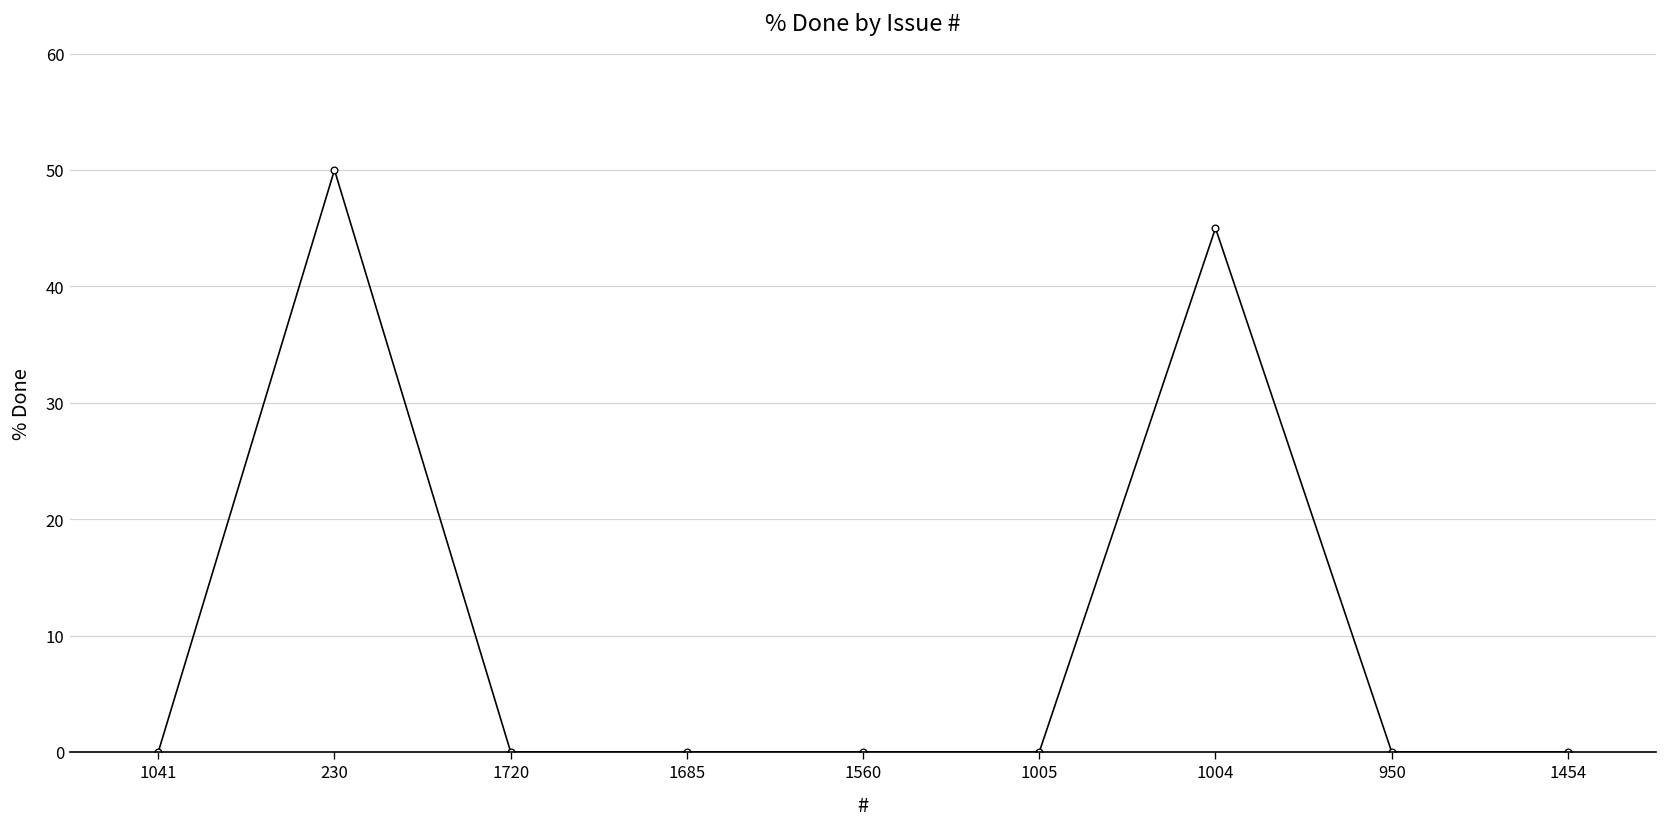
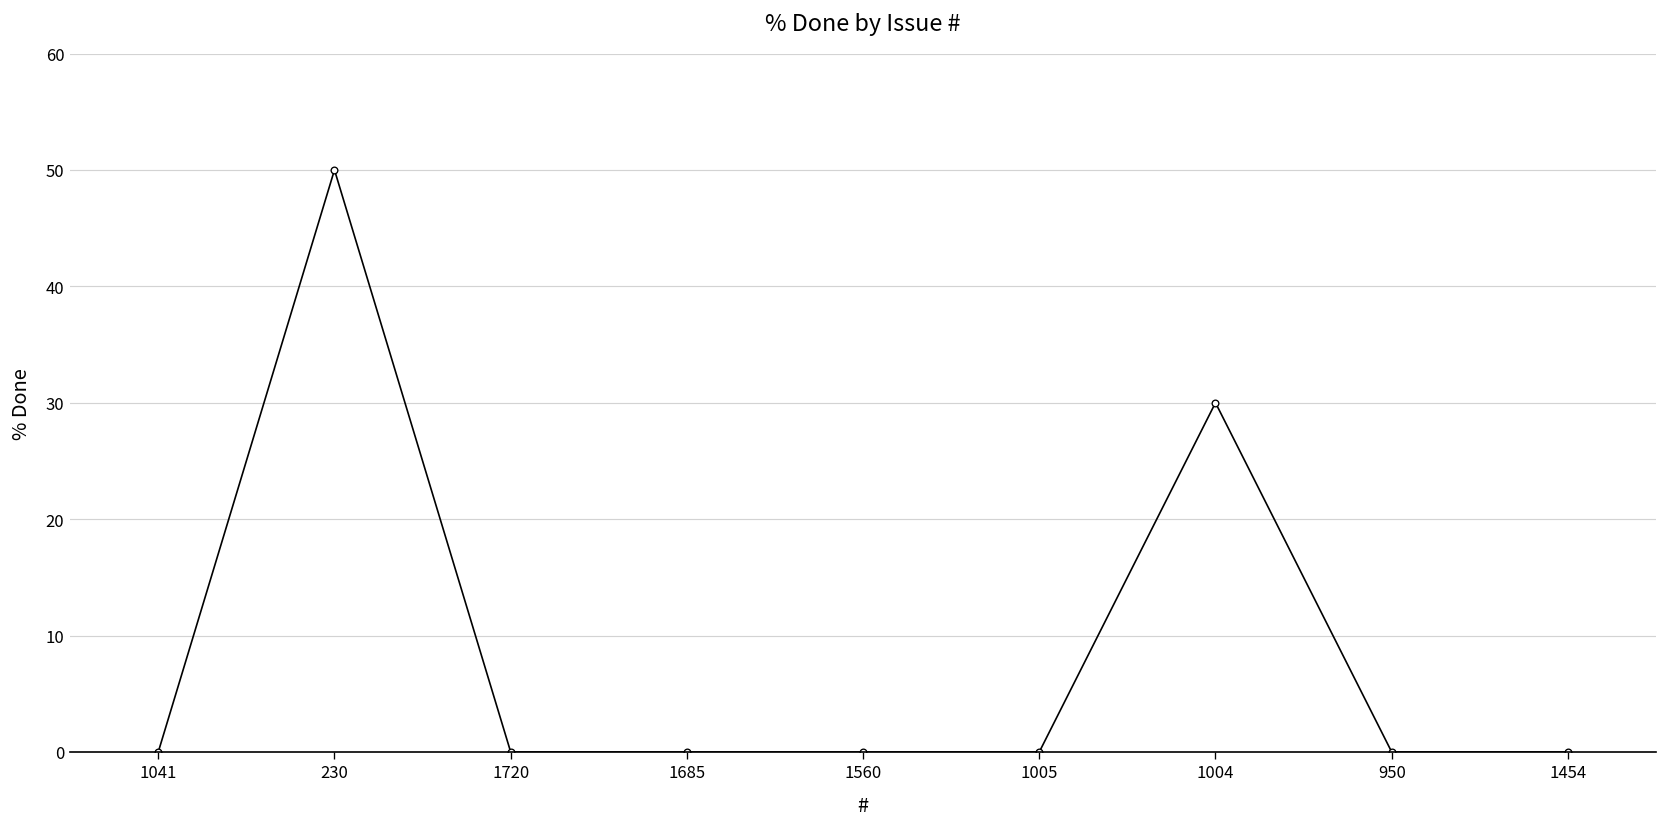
  {
    "1041": 0,
    "230": 50,
    "1720": 0,
    "1685": 0,
    "1560": 0,
    "1005": 0,
-   "1004": 45,
+   "1004": 30,
    "950": 0,
    "1454": 0
  }
